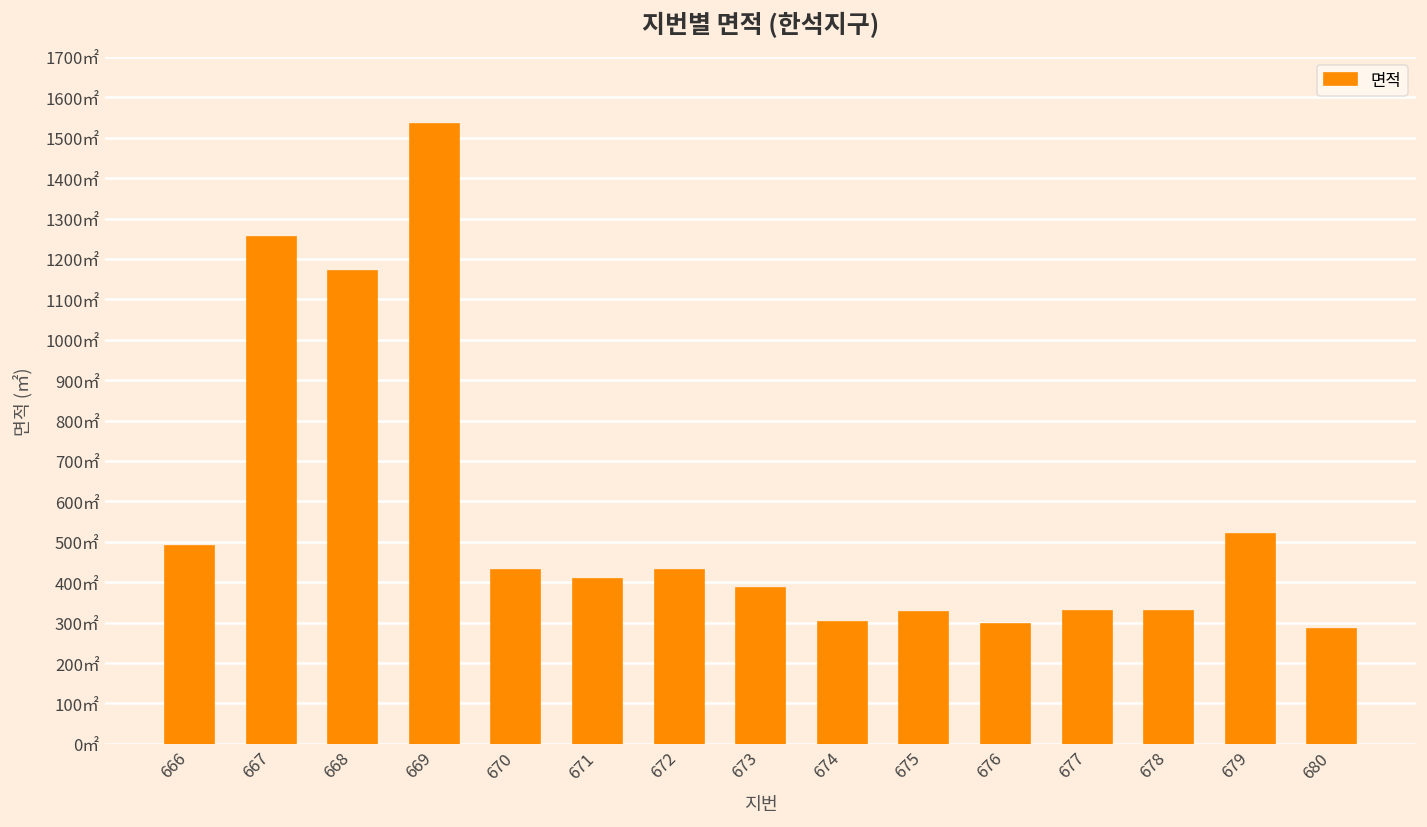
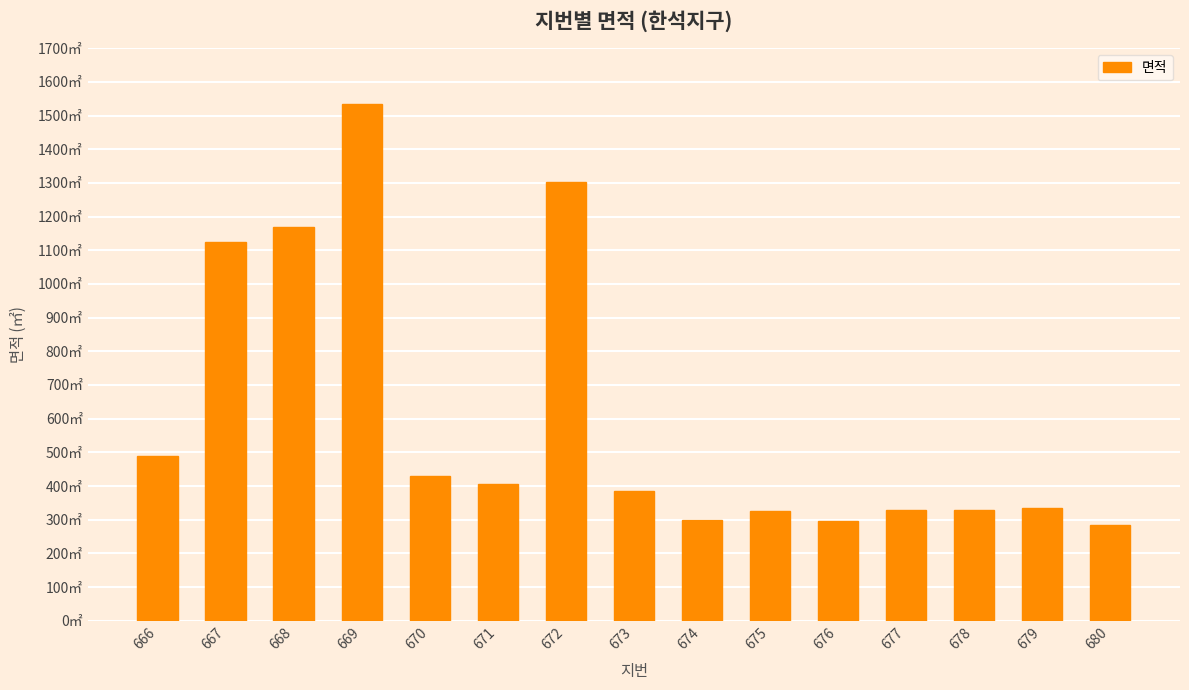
  {
    "666": "490㎡",
-   "667": "1260㎡",
+   "667": "1130㎡",
    "668": "1170㎡",
    "669": "1530㎡",
    "670": "430㎡",
    "671": "410㎡",
-   "672": "430㎡",
+   "672": "1300㎡",
    "673": "390㎡",
    "674": "300㎡",
    "675": "330㎡",
    "676": "300㎡",
    "677": "330㎡",
    "678": "330㎡",
-   "679": "520㎡",
+   "679": "340㎡",
    "680": "280㎡"
  }
